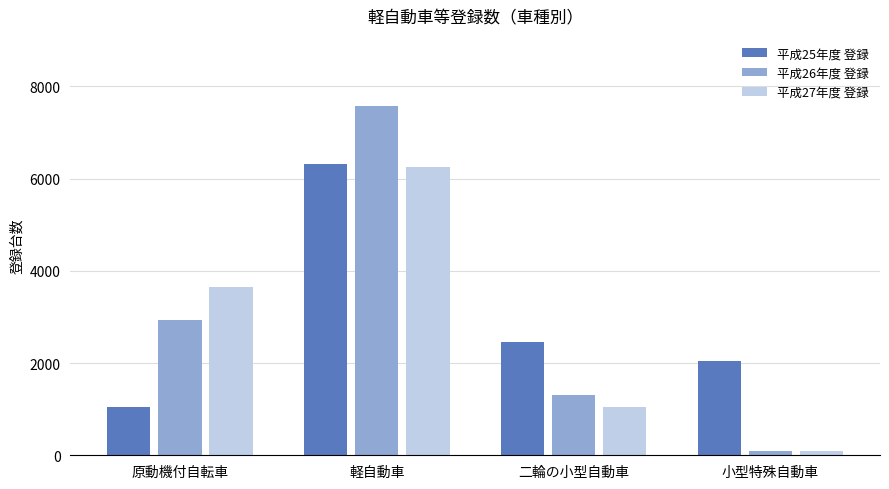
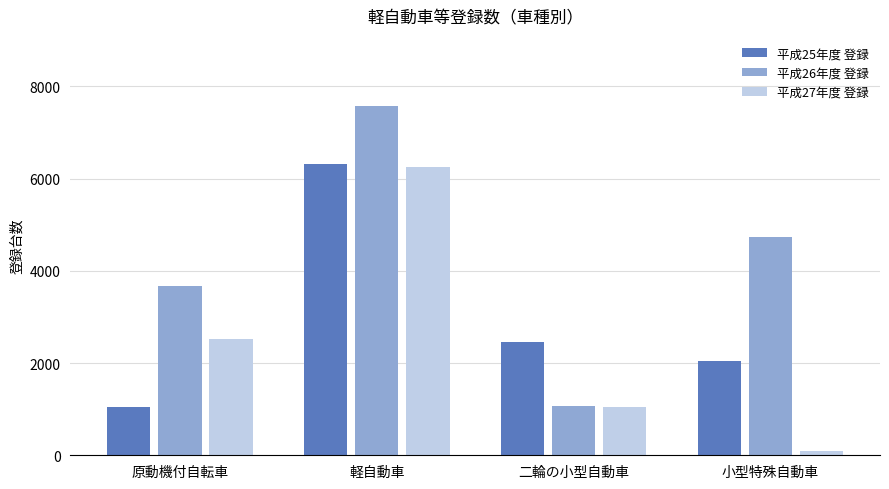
  {
    "平成25年度 登録": {
      "原動機付自転車": 1100,
      "軽自動車": 6300,
      "二輪の小型自動車": 2500,
      "小型特殊自動車": 2000
    },
    "平成26年度 登録": {
-     "原動機付自転車": 2900,
+     "原動機付自転車": 3700,
      "軽自動車": 7600,
-     "二輪の小型自動車": 1300,
-     "小型特殊自動車": 100
+     "二輪の小型自動車": 1100,
+     "小型特殊自動車": 4700
    },
    "平成27年度 登録": {
-     "原動機付自転車": 3700,
+     "原動機付自転車": 2500,
      "軽自動車": 6300,
      "二輪の小型自動車": 1000,
      "小型特殊自動車": 100
    }
  }
